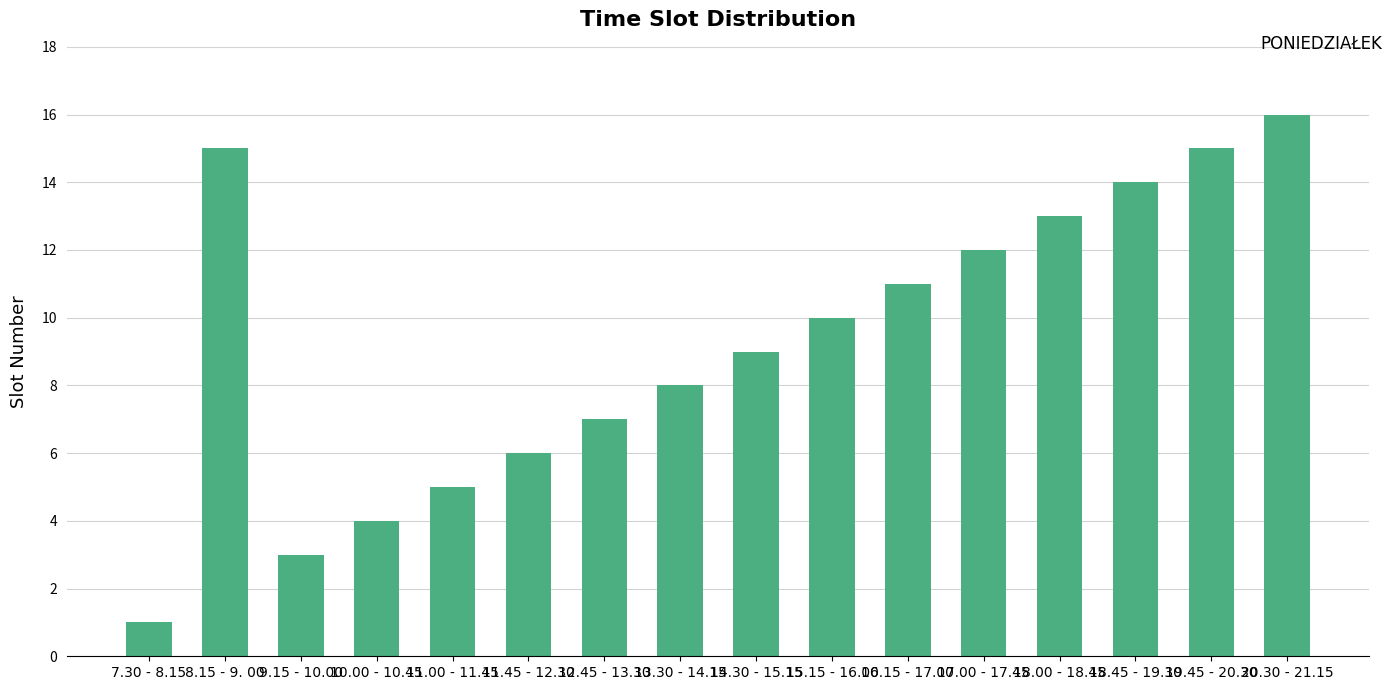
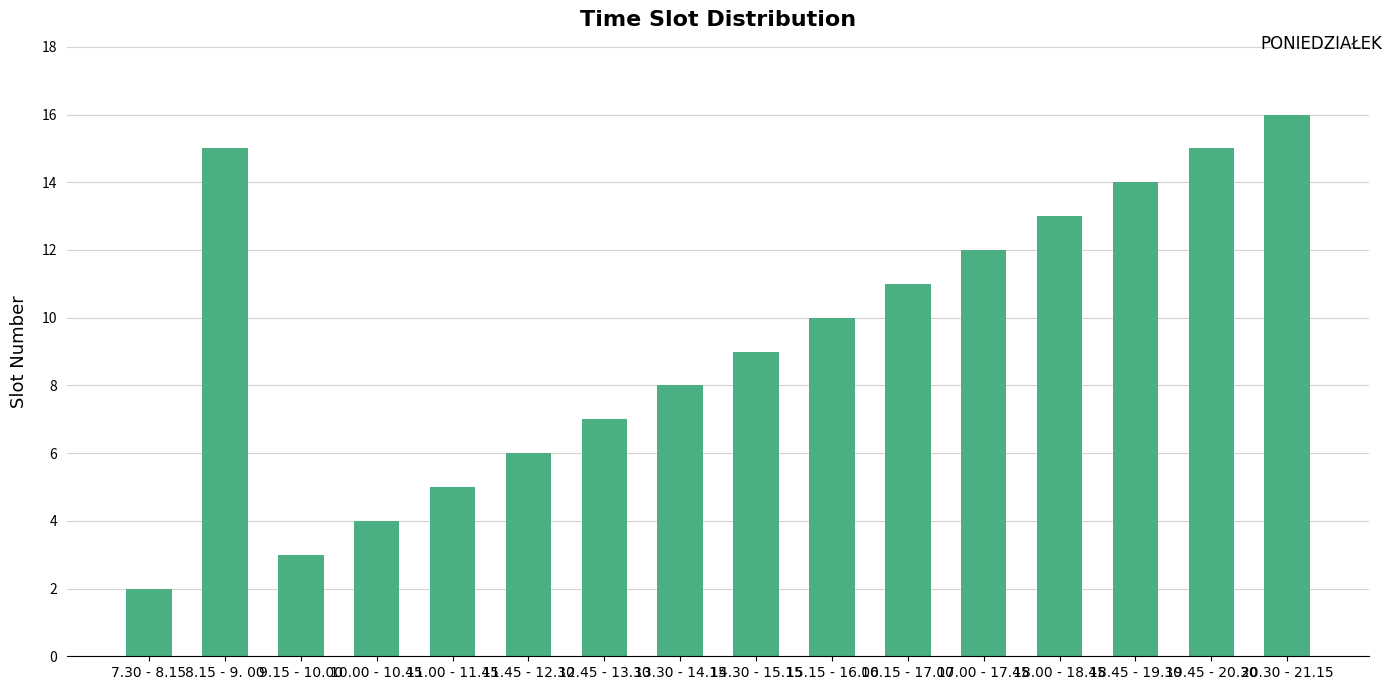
  {
-   "7.30 - 8.15": 1,
+   "7.30 - 8.15": 2,
    "8.15 - 9. 00": 15,
    "9.15 - 10.00": 3
  }
